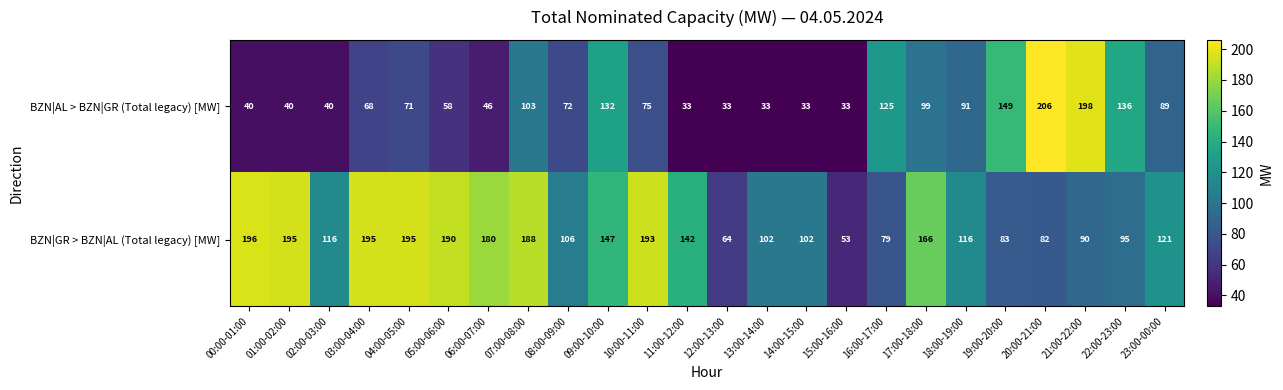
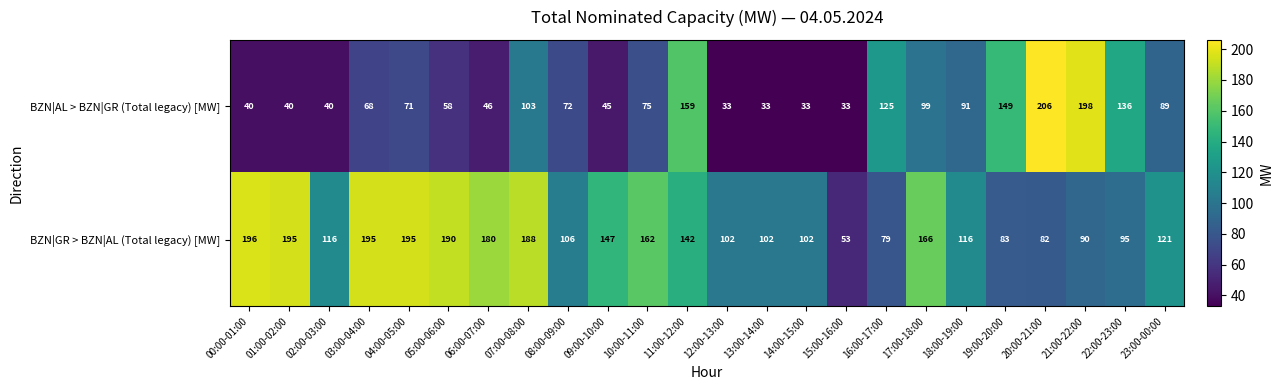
  {
    "BZN|AL > BZN|GR (Total legacy) [MW]": {
      "00:00-01:00": 40,
      "01:00-02:00": 40,
      "02:00-03:00": 40,
      "03:00-04:00": 68,
      "04:00-05:00": 71,
      "05:00-06:00": 58,
      "06:00-07:00": 46,
      "07:00-08:00": 103,
      "08:00-09:00": 72,
-     "09:00-10:00": 132,
+     "09:00-10:00": 45,
      "10:00-11:00": 75,
-     "11:00-12:00": 33,
+     "11:00-12:00": 159,
      "12:00-13:00": 33,
      "13:00-14:00": 33,
      "14:00-15:00": 33,
      "15:00-16:00": 33,
      "16:00-17:00": 125,
      "17:00-18:00": 99,
      "18:00-19:00": 91,
      "19:00-20:00": 149,
      "20:00-21:00": 206,
      "21:00-22:00": 198,
      "22:00-23:00": 136,
      "23:00-00:00": 89
    },
    "BZN|GR > BZN|AL (Total legacy) [MW]": {
      "00:00-01:00": 196,
      "01:00-02:00": 195,
      "02:00-03:00": 116,
      "03:00-04:00": 195,
      "04:00-05:00": 195,
      "05:00-06:00": 190,
      "06:00-07:00": 180,
      "07:00-08:00": 188,
      "08:00-09:00": 106,
      "09:00-10:00": 147,
-     "10:00-11:00": 193,
+     "10:00-11:00": 162,
      "11:00-12:00": 142,
-     "12:00-13:00": 64,
+     "12:00-13:00": 102,
      "13:00-14:00": 102,
      "14:00-15:00": 102,
      "15:00-16:00": 53,
      "16:00-17:00": 79,
      "17:00-18:00": 166,
      "18:00-19:00": 116,
      "19:00-20:00": 83,
      "20:00-21:00": 82,
      "21:00-22:00": 90,
      "22:00-23:00": 95,
      "23:00-00:00": 121
    }
  }
